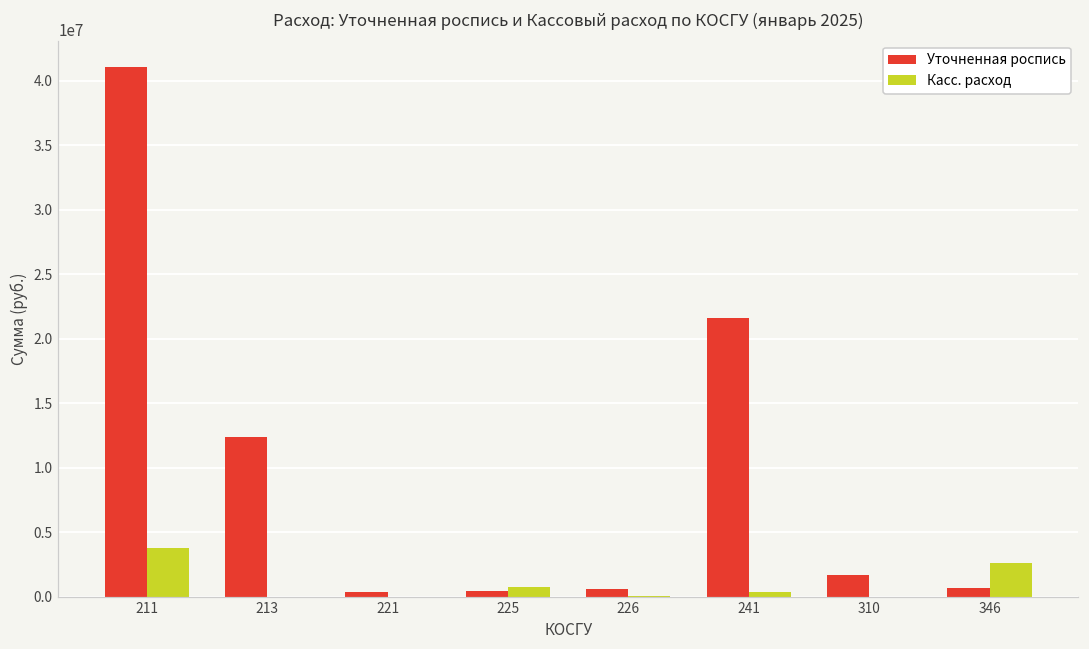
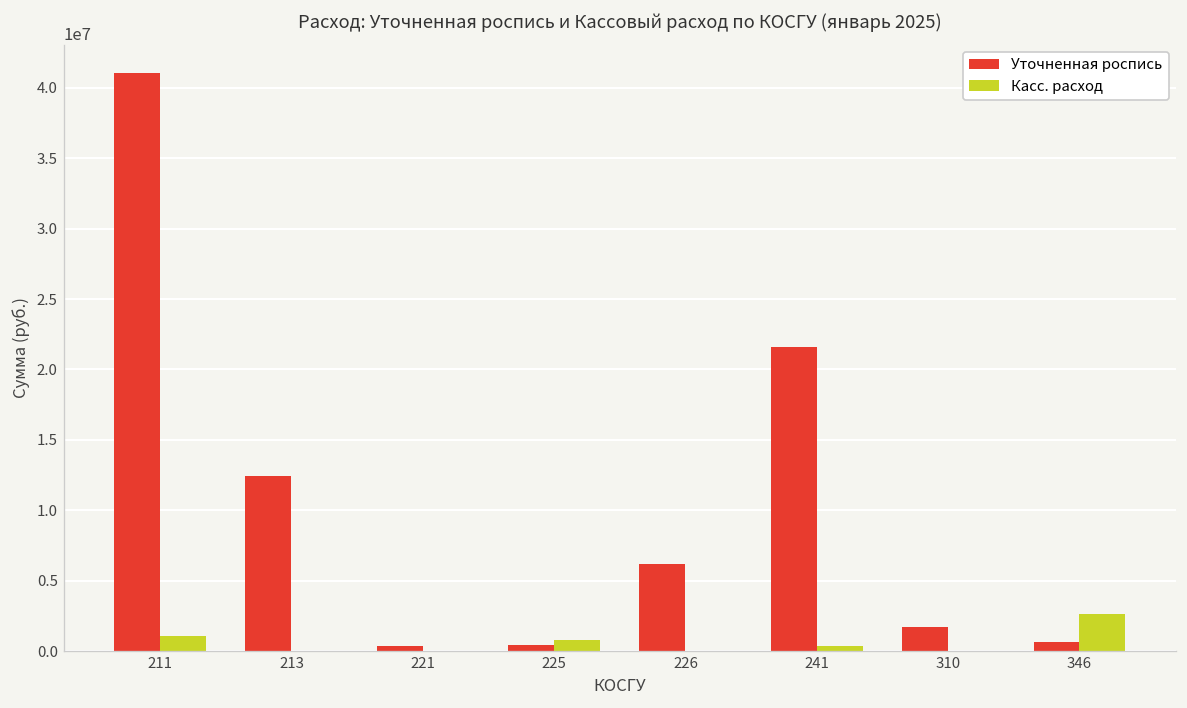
  {
    "Уточненная роспись": {
      "211": 41000000,
      "213": 12400000,
      "221": 300000,
      "225": 400000,
-     "226": 600000,
+     "226": 6200000,
      "241": 21600000,
      "310": 1700000,
      "346": 700000
    },
    "Касс. расход": {
-     "211": 3800000,
+     "211": 1000000,
      "213": 0,
      "225": 800000,
      "241": 400000,
      "346": 2700000
    }
  }
